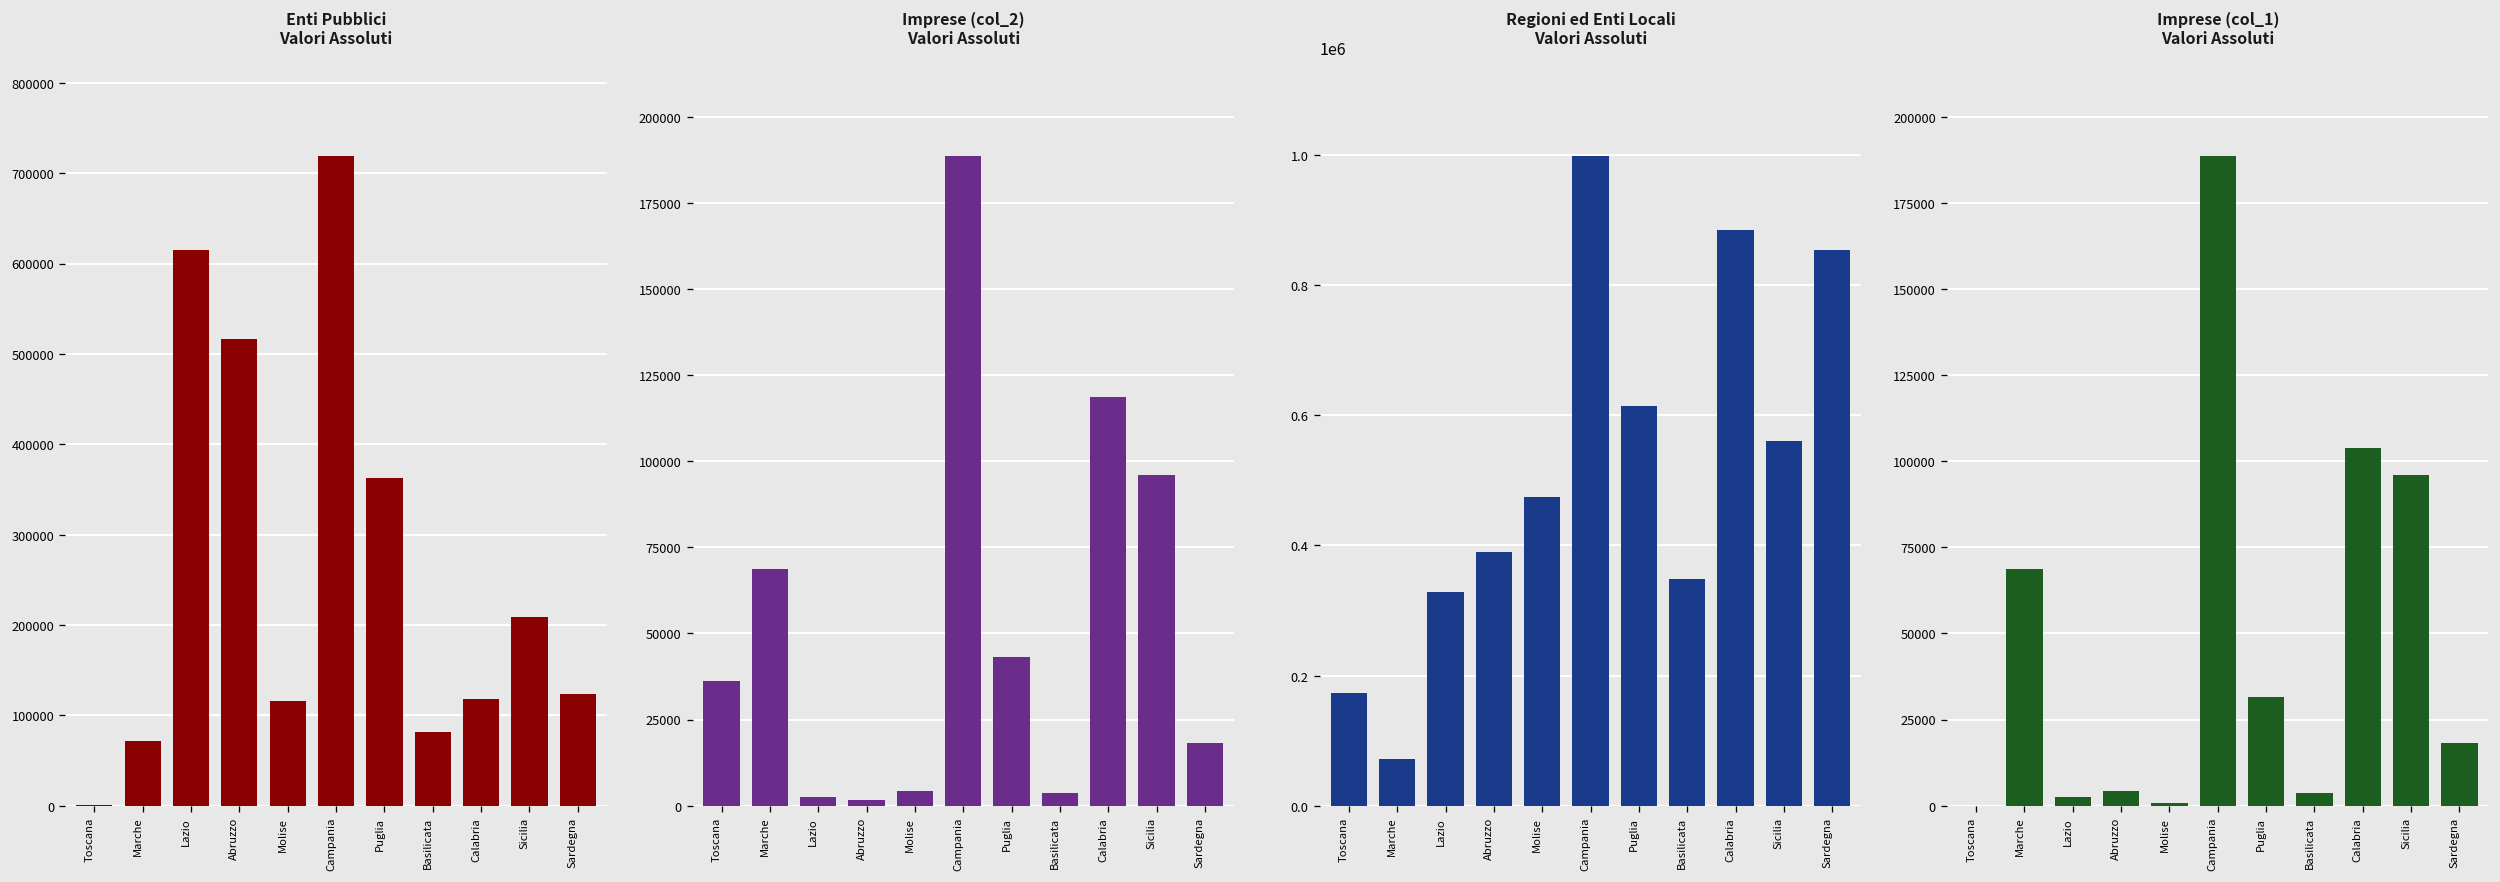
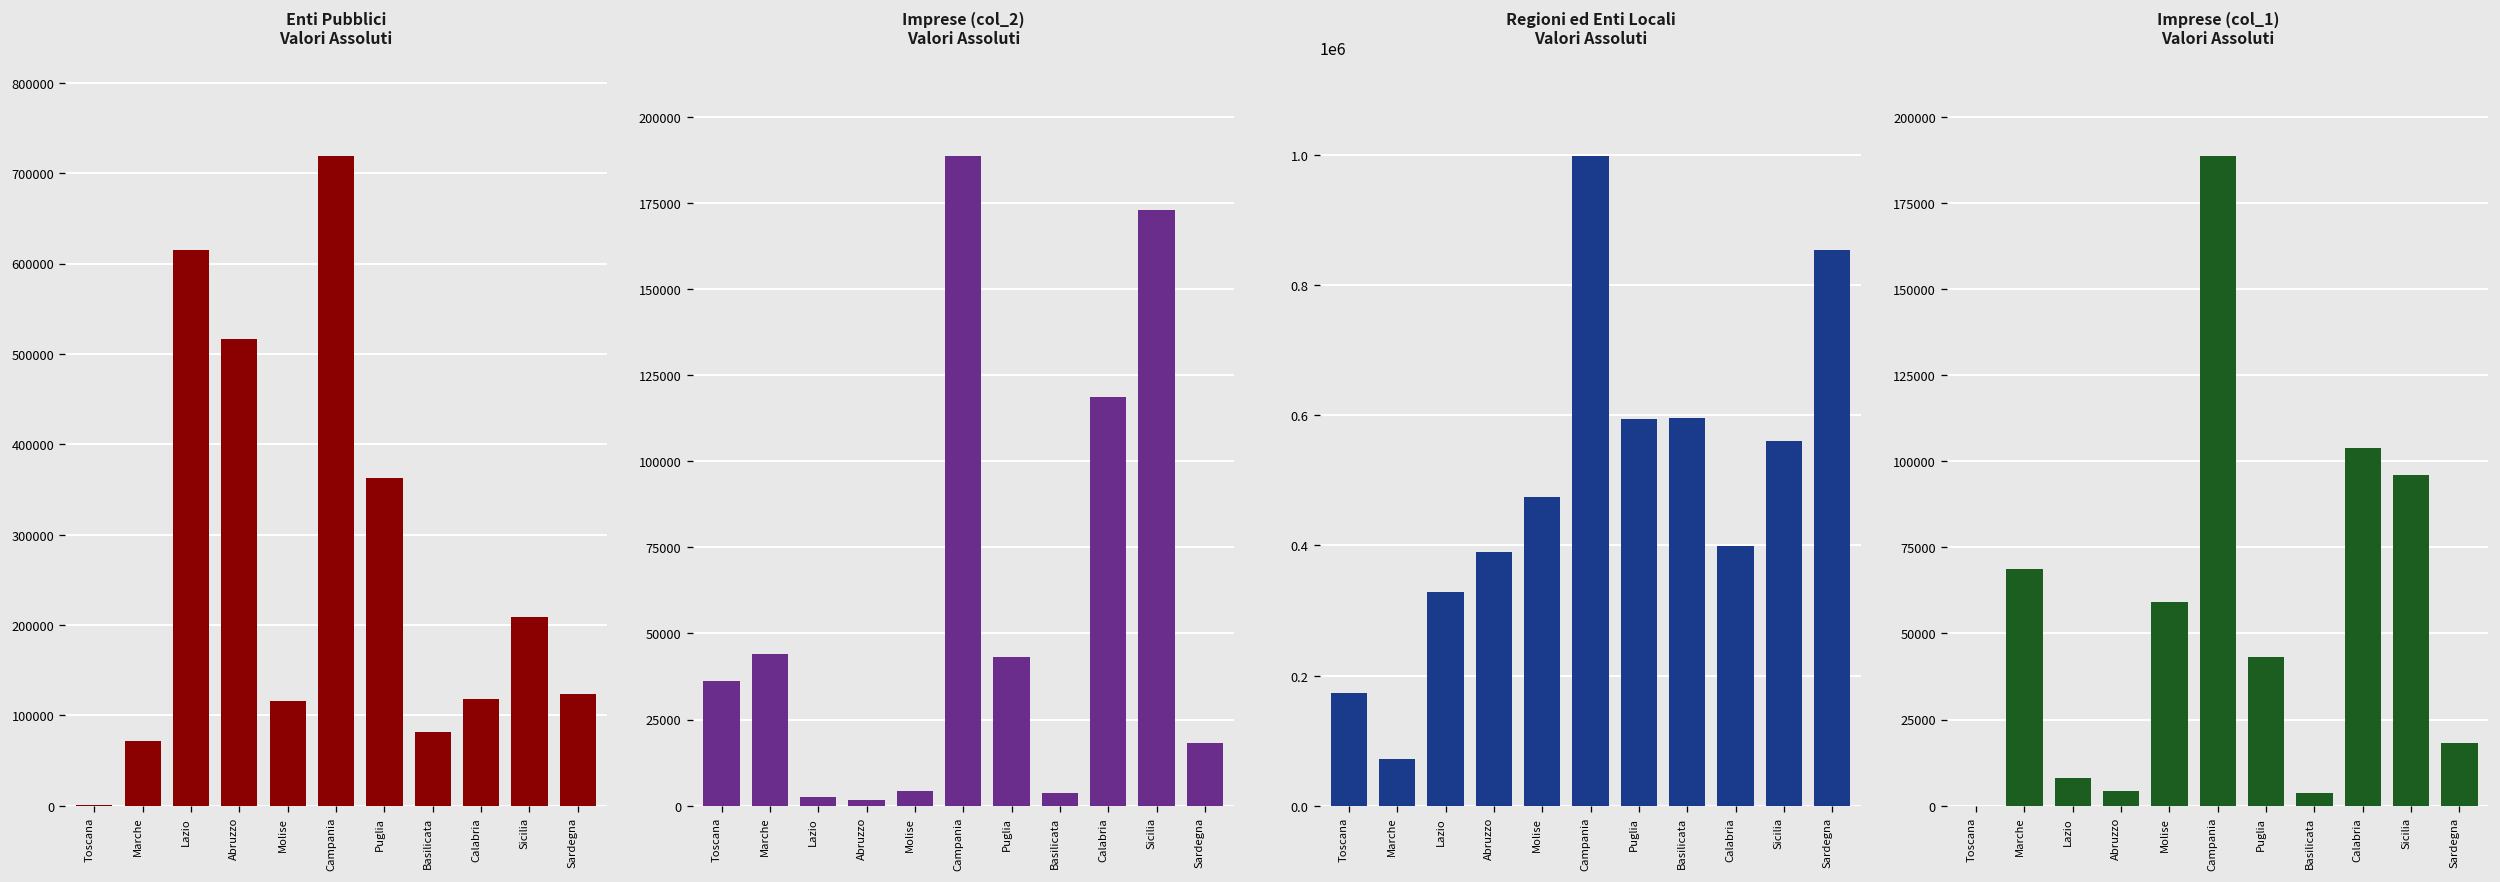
  {
    "Enti Pubblici Valori Assoluti": {
      "Marche": 70000,
      "Lazio": 620000,
      "Abruzzo": 520000,
      "Molise": 120000,
      "Campania": 720000,
      "Puglia": 360000,
      "Basilicata": 80000,
      "Calabria": 120000,
      "Sicilia": 210000,
      "Sardegna": 120000
    },
    "Imprese (col_2) Valori Assoluti": {
      "Toscana": 36000,
-     "Marche": 69000,
+     "Marche": 44000,
      "Lazio": 3000,
      "Abruzzo": 2000,
      "Molise": 4000,
      "Campania": 189000,
      "Puglia": 43000,
      "Basilicata": 4000,
      "Calabria": 119000,
-     "Sicilia": 96000,
+     "Sicilia": 173000,
      "Sardegna": 18000
    },
    "Regioni ed Enti Locali Valori Assoluti": {
      "Toscana": 170000,
      "Marche": 70000,
      "Lazio": 330000,
      "Abruzzo": 390000,
      "Molise": 470000,
      "Campania": 1000000,
-     "Puglia": 610000,
-     "Basilicata": 350000,
-     "Calabria": 890000,
+     "Puglia": 590000,
+     "Basilicata": 600000,
+     "Calabria": 400000,
      "Sicilia": 560000,
      "Sardegna": 850000
    },
    "Imprese (col_1) Valori Assoluti": {
      "Toscana": 0,
      "Marche": 69000,
-     "Lazio": 3000,
+     "Lazio": 8000,
      "Abruzzo": 4000,
-     "Molise": 1000,
+     "Molise": 59000,
      "Campania": 189000,
-     "Puglia": 32000,
+     "Puglia": 43000,
      "Basilicata": 4000,
      "Calabria": 104000,
      "Sicilia": 96000,
      "Sardegna": 18000
    }
  }
